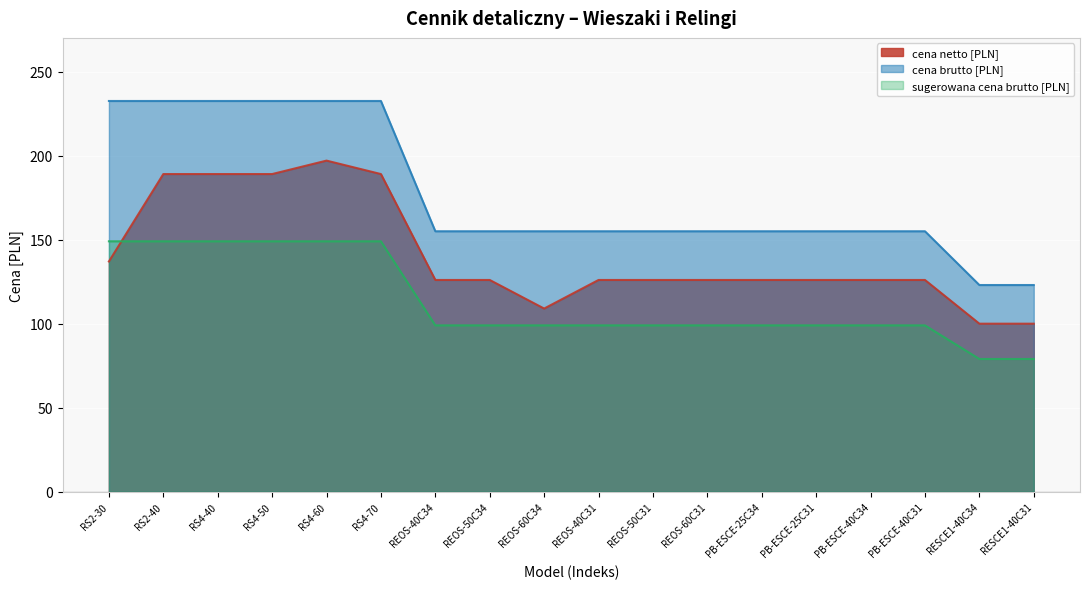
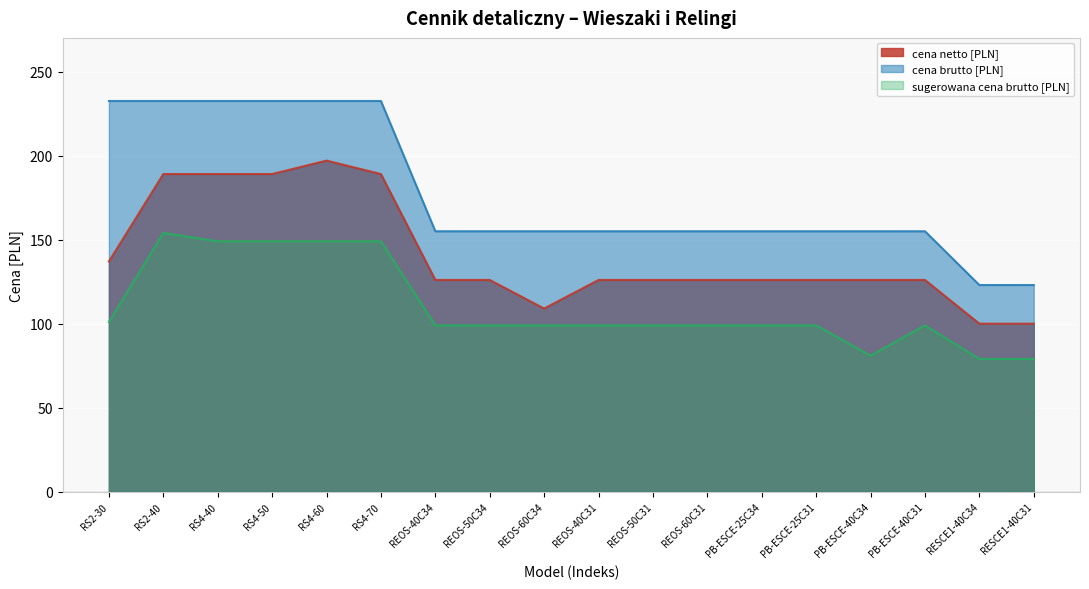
  {
    "cena netto [PLN]": {
      "RS2-30": 137,
      "RS2-40": 189,
      "RS4-40": 189,
      "RS4-50": 189,
      "RS4-60": 197,
      "RS4-70": 189,
      "REOS-40C34": 126,
      "REOS-50C34": 126,
      "REOS-60C34": 109,
      "REOS-40C31": 126,
      "REOS-50C31": 126,
      "REOS-60C31": 126,
      "PB-ESCE-25C34": 126,
      "PB-ESCE-25C31": 126,
      "PB-ESCE-40C34": 126,
      "PB-ESCE-40C31": 126,
      "RESCE1-40C34": 100,
      "RESCE1-40C31": 100
    },
    "cena brutto [PLN]": {
      "RS2-30": 232,
      "RS2-40": 232,
      "RS4-40": 232,
      "RS4-50": 232,
      "RS4-60": 232,
      "RS4-70": 232,
      "REOS-40C34": 155,
      "REOS-50C34": 155,
      "REOS-60C34": 155,
      "REOS-40C31": 155,
      "REOS-50C31": 155,
      "REOS-60C31": 155,
      "PB-ESCE-25C34": 155,
      "PB-ESCE-25C31": 155,
      "PB-ESCE-40C34": 155,
      "PB-ESCE-40C31": 155,
      "RESCE1-40C34": 123,
      "RESCE1-40C31": 123
    },
    "sugerowana cena brutto [PLN]": {
-     "RS2-30": 149,
-     "RS2-40": 149,
+     "RS2-30": 101,
+     "RS2-40": 154,
      "RS4-40": 149,
      "RS4-50": 149,
      "RS4-60": 149,
      "RS4-70": 149,
      "REOS-40C34": 99,
      "REOS-50C34": 99,
      "REOS-60C34": 99,
      "REOS-40C31": 99,
      "REOS-50C31": 99,
      "REOS-60C31": 99,
      "PB-ESCE-25C34": 99,
      "PB-ESCE-25C31": 99,
-     "PB-ESCE-40C34": 99,
+     "PB-ESCE-40C34": 81,
      "PB-ESCE-40C31": 99,
      "RESCE1-40C34": 79,
      "RESCE1-40C31": 79
    }
  }
